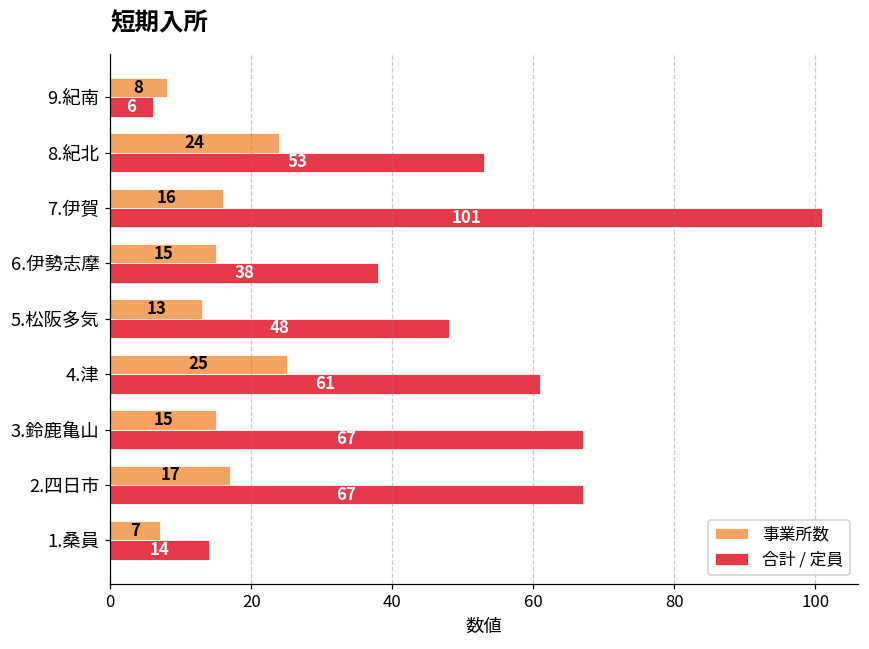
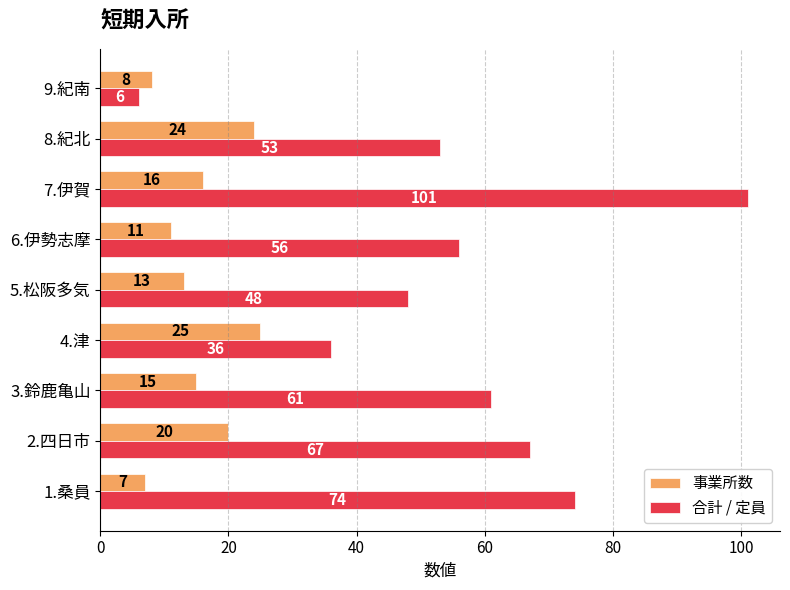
  {
    "事業所数": {
      "9.紀南": 8,
      "8.紀北": 24,
      "7.伊賀": 16,
-     "6.伊勢志摩": 15,
+     "6.伊勢志摩": 11,
      "5.松阪多気": 13,
      "4.津": 25,
      "3.鈴鹿亀山": 15,
-     "2.四日市": 17,
+     "2.四日市": 20,
      "1.桑員": 7
    },
    "合計 / 定員": {
      "9.紀南": 6,
      "8.紀北": 53,
      "7.伊賀": 101,
-     "6.伊勢志摩": 38,
+     "6.伊勢志摩": 56,
      "5.松阪多気": 48,
-     "4.津": 61,
-     "3.鈴鹿亀山": 67,
+     "4.津": 36,
+     "3.鈴鹿亀山": 61,
      "2.四日市": 67,
-     "1.桑員": 14
+     "1.桑員": 74
    }
  }
